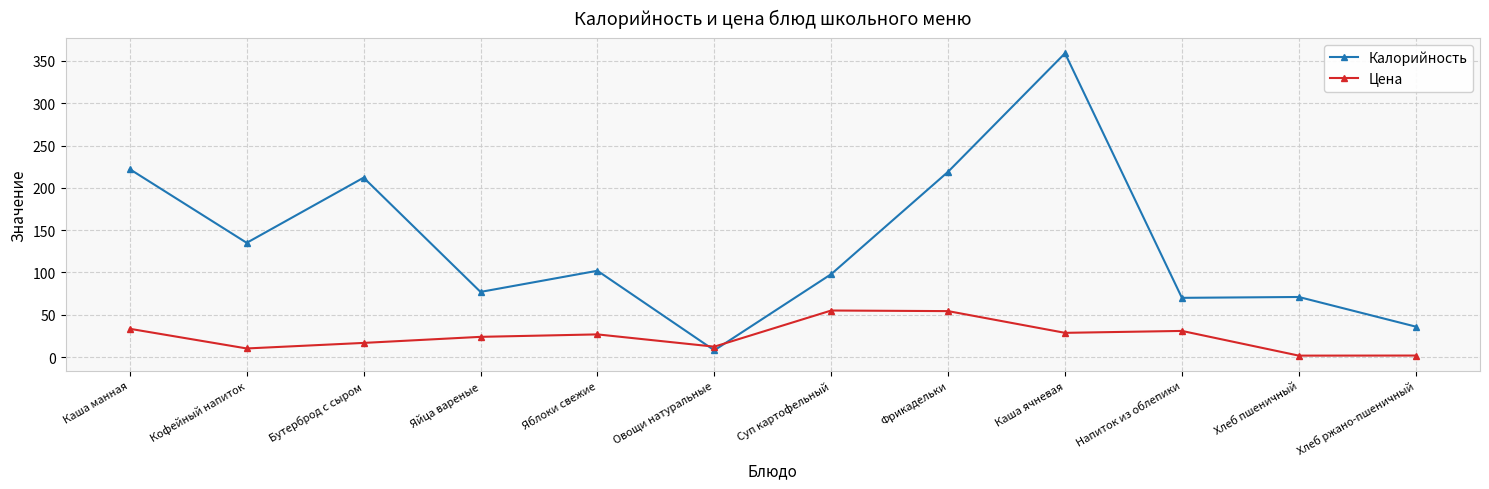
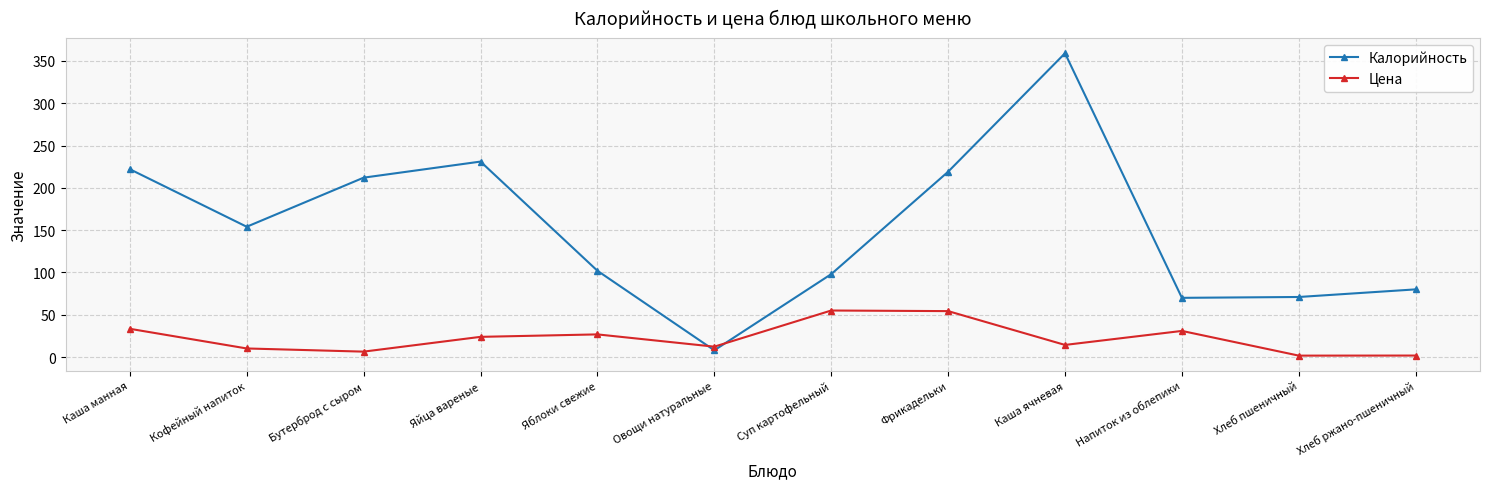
  {
    "Калорийность": {
      "Каша манная": 220,
-     "Кофейный напиток": 140,
+     "Кофейный напиток": 150,
      "Бутерброд с сыром": 210,
-     "Яйца вареные": 80,
+     "Яйца вареные": 230,
      "Яблоки свежие": 100,
      "Овощи натуральные": 10,
      "Суп картофельный": 100,
      "Фрикадельки": 220,
      "Каша ячневая": 360,
      "Напиток из облепики": 70,
      "Хлеб пшеничный": 70,
-     "Хлеб ржано-пшеничный": 40
+     "Хлеб ржано-пшеничный": 80
    },
    "Цена": {
      "Каша манная": 30,
      "Кофейный напиток": 10,
-     "Бутерброд с сыром": 20,
+     "Бутерброд с сыром": 10,
      "Яйца вареные": 20,
      "Яблоки свежие": 30,
      "Овощи натуральные": 10,
      "Суп картофельный": 60,
      "Фрикадельки": 50,
-     "Каша ячневая": 30,
+     "Каша ячневая": 10,
      "Напиток из облепики": 30,
      "Хлеб пшеничный": 0,
      "Хлеб ржано-пшеничный": 0
    }
  }
